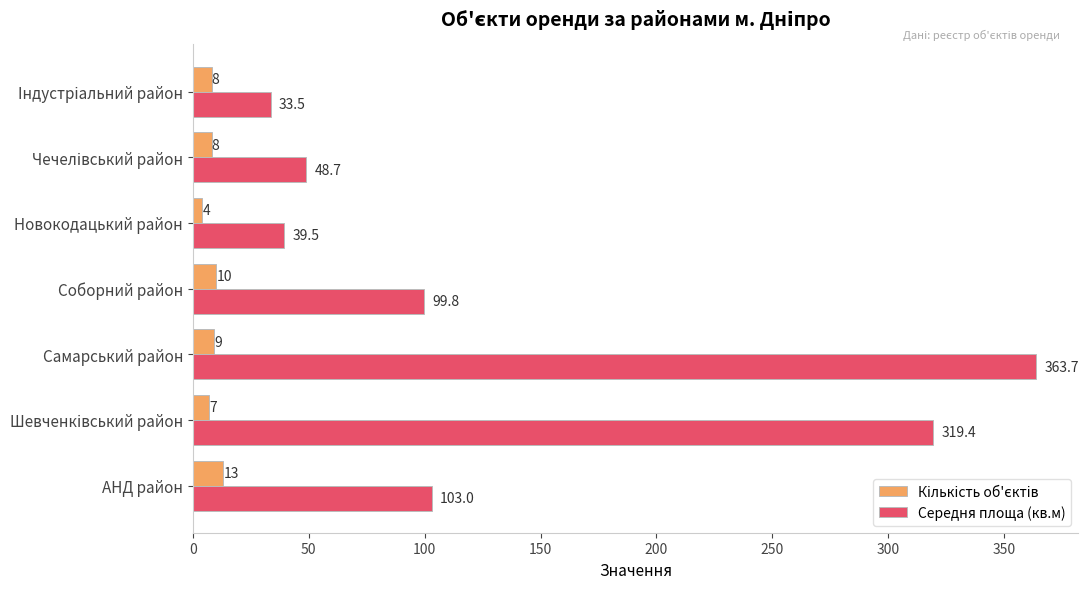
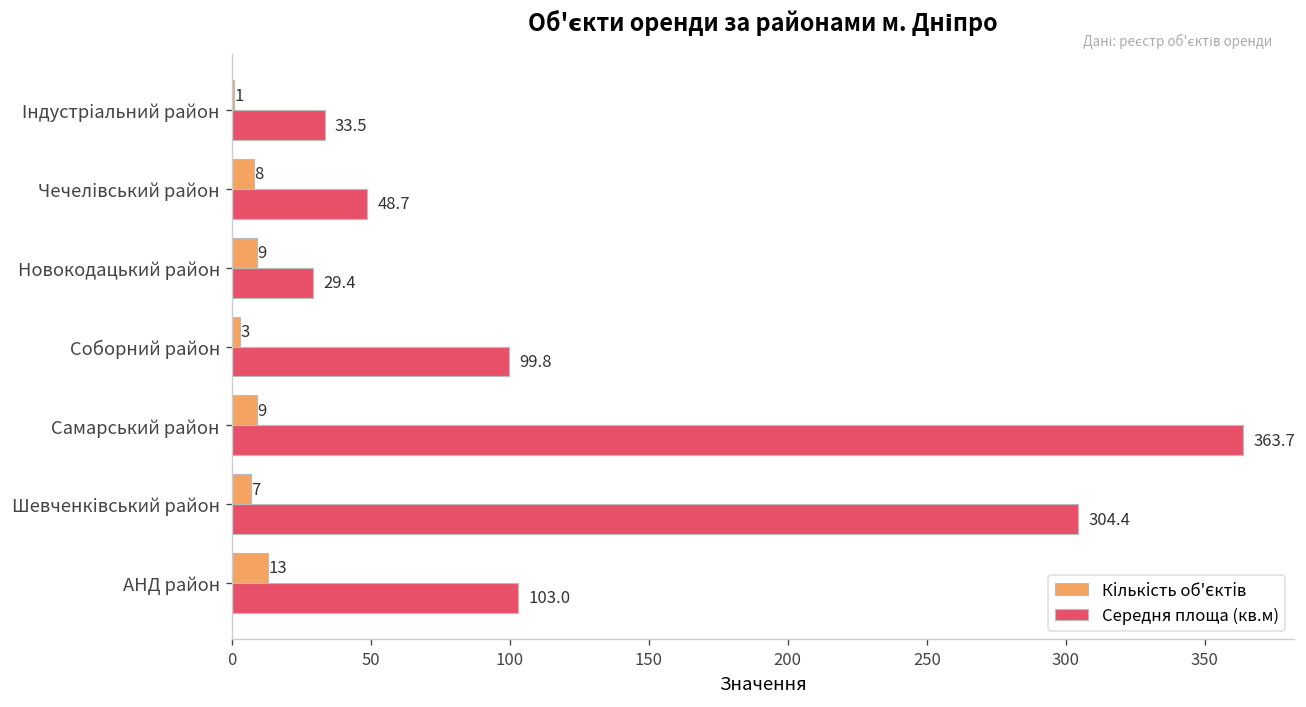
  {
    "Кількість об'єктів": {
-     "Індустріальний район": 8,
+     "Індустріальний район": 1,
      "Чечелівський район": 8,
-     "Новокодацький район": 4,
-     "Соборний район": 10,
+     "Новокодацький район": 9,
+     "Соборний район": 3,
      "Самарський район": 9,
      "Шевченківський район": 7,
      "АНД район": 13
    },
    "Середня площа (кв.м)": {
      "Індустріальний район": 33.5,
      "Чечелівський район": 48.7,
-     "Новокодацький район": 39.5,
+     "Новокодацький район": 29.4,
      "Соборний район": 99.8,
      "Самарський район": 363.7,
-     "Шевченківський район": 319.4,
+     "Шевченківський район": 304.4,
      "АНД район": 103.0
    }
  }
